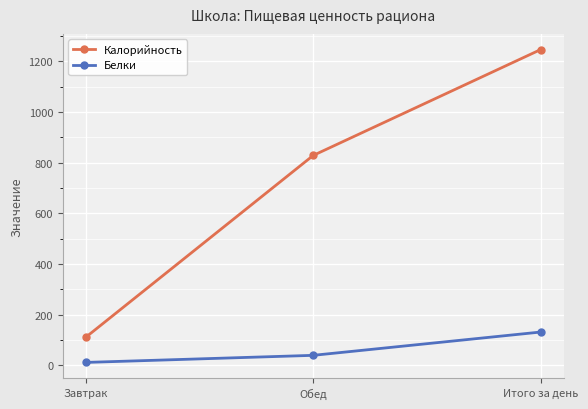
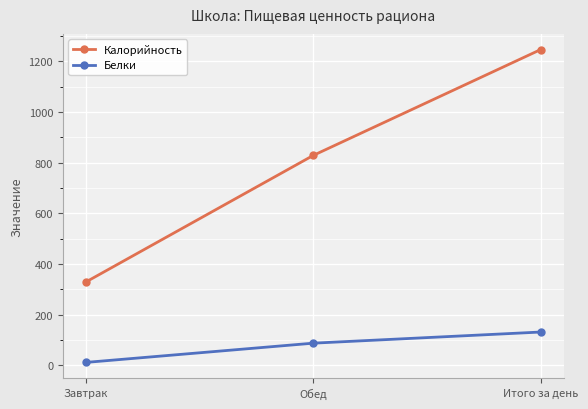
  {
    "Калорийность": {
-     "Завтрак": 110,
+     "Завтрак": 330,
      "Обед": 830,
      "Итого за день": 1250
    },
    "Белки": {
      "Завтрак": 10,
-     "Обед": 40,
+     "Обед": 90,
      "Итого за день": 130
    }
  }
